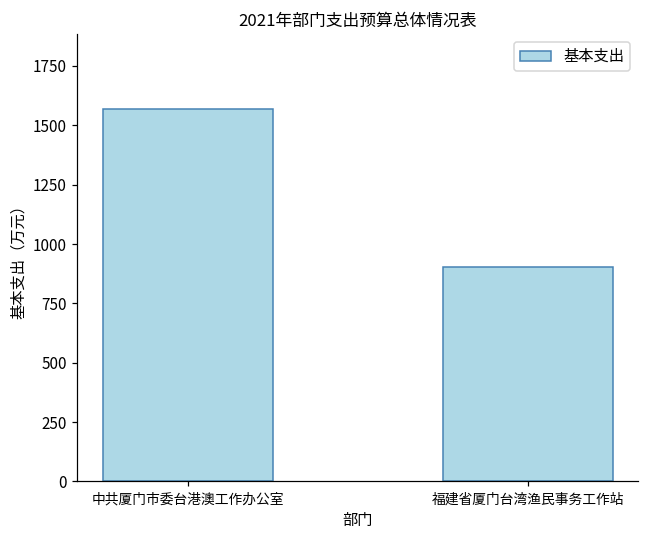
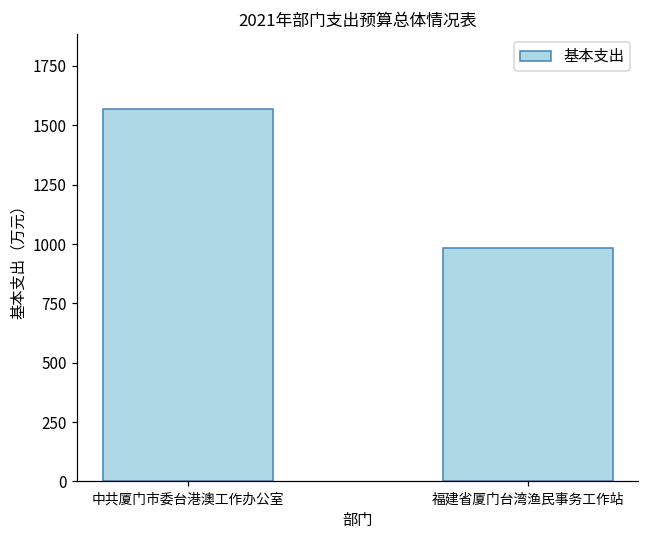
  {
    "中共厦门市委台港澳工作办公室": 1570,
-   "福建省厦门台湾渔民事务工作站": 900
+   "福建省厦门台湾渔民事务工作站": 980
  }
